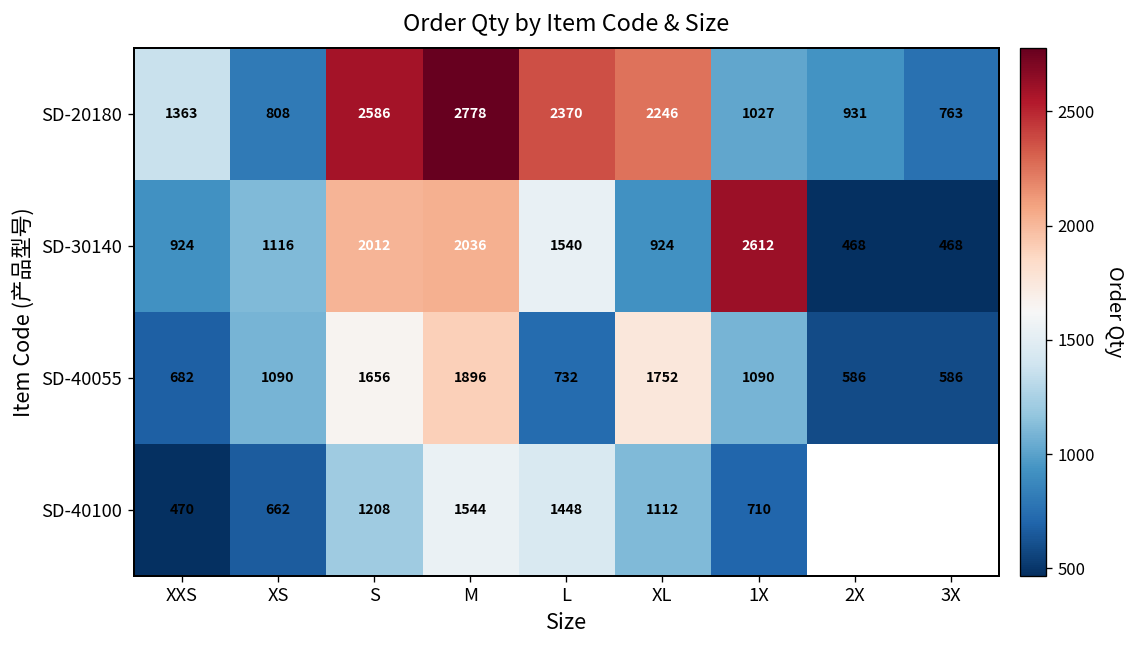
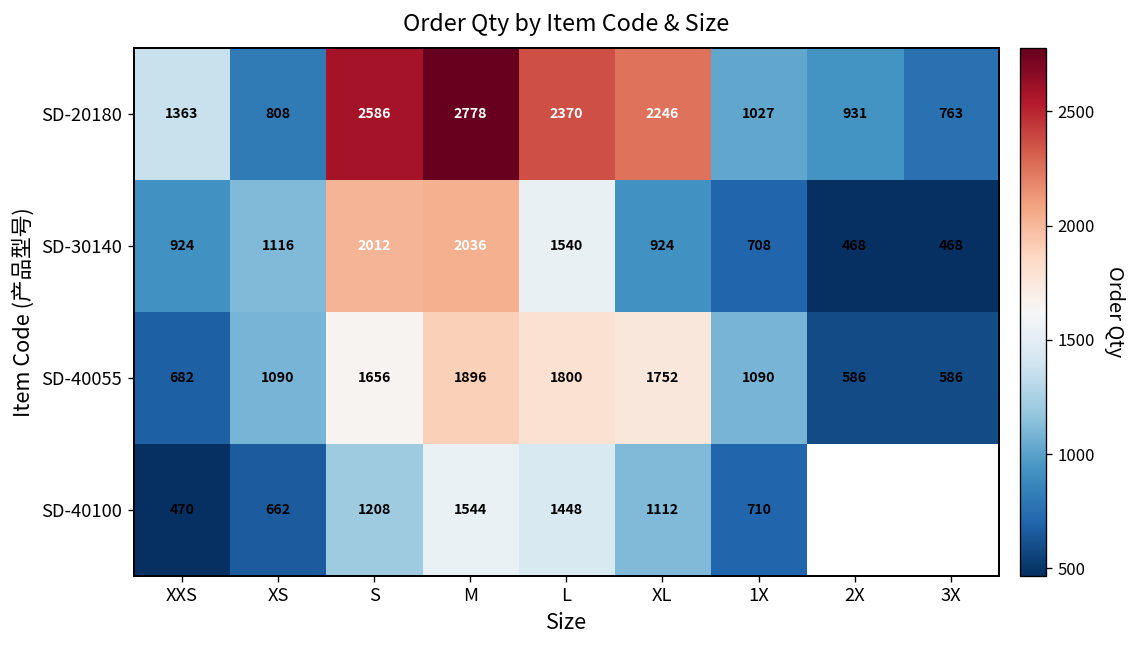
  {
    "SD-20180": {
      "XXS": 1363,
      "XS": 808,
      "S": 2586,
      "M": 2778,
      "L": 2370,
      "XL": 2246,
      "1X": 1027,
      "2X": 931,
      "3X": 763
    },
    "SD-30140": {
      "XXS": 924,
      "XS": 1116,
      "S": 2012,
      "M": 2036,
      "L": 1540,
      "XL": 924,
-     "1X": 2612,
+     "1X": 708,
      "2X": 468,
      "3X": 468
    },
    "SD-40055": {
      "XXS": 682,
      "XS": 1090,
      "S": 1656,
      "M": 1896,
-     "L": 732,
+     "L": 1800,
      "XL": 1752,
      "1X": 1090,
      "2X": 586,
      "3X": 586
    },
    "SD-40100": {
      "XXS": 470,
      "XS": 662,
      "S": 1208,
      "M": 1544,
      "L": 1448,
      "XL": 1112,
      "1X": 710
    }
  }
